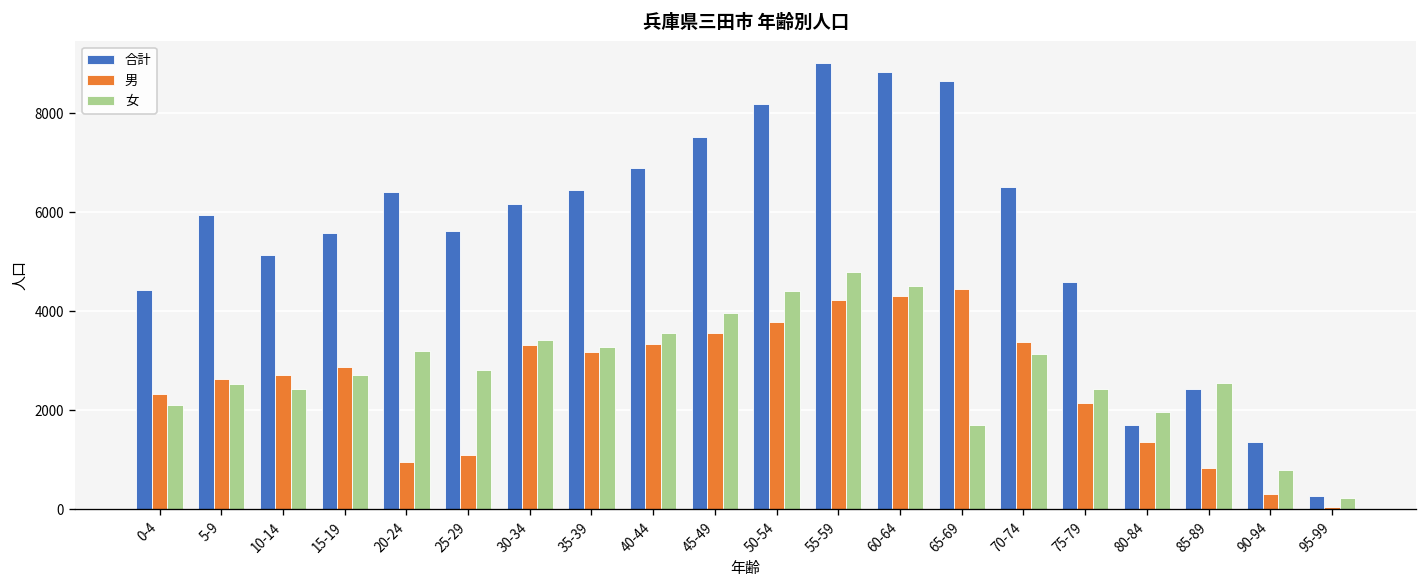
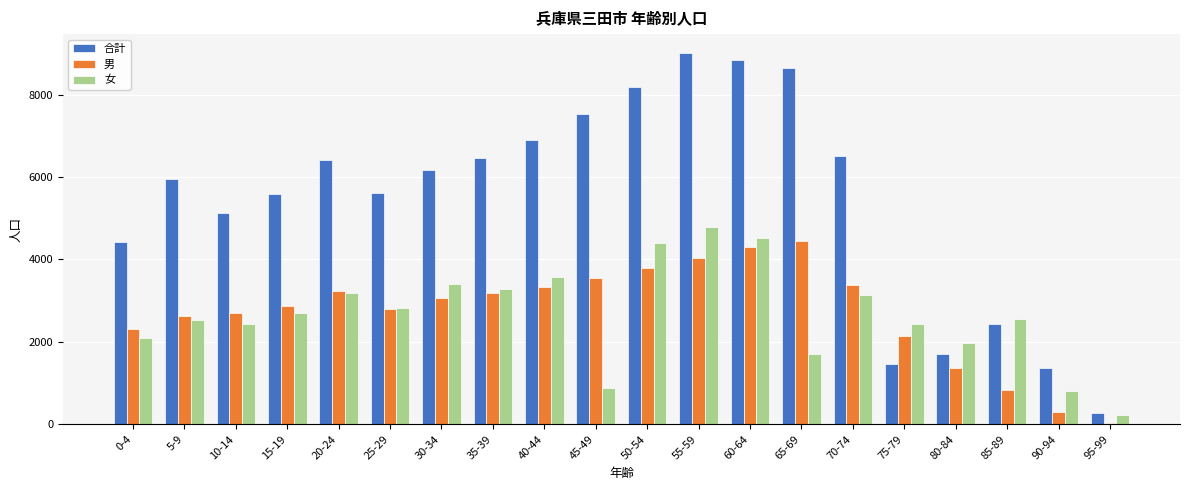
  {
    "合計": {
      "0-4": 4400,
      "5-9": 5900,
      "10-14": 5100,
      "15-19": 5600,
      "20-24": 6400,
      "25-29": 5600,
      "30-34": 6200,
      "35-39": 6500,
      "40-44": 6900,
      "45-49": 7500,
      "50-54": 8200,
      "55-59": 9000,
      "60-64": 8800,
      "65-69": 8700,
      "70-74": 6500,
-     "75-79": 4600,
+     "75-79": 1500,
      "80-84": 1700,
      "85-89": 2400,
      "90-94": 1400,
      "95-99": 300
    },
    "男": {
      "0-4": 2300,
      "5-9": 2600,
      "10-14": 2700,
      "15-19": 2900,
-     "20-24": 1000,
-     "25-29": 1100,
-     "30-34": 3300,
+     "20-24": 3200,
+     "25-29": 2800,
+     "30-34": 3100,
      "35-39": 3200,
      "40-44": 3300,
      "45-49": 3600,
      "50-54": 3800,
-     "55-59": 4200,
+     "55-59": 4000,
      "60-64": 4300,
      "65-69": 4500,
      "70-74": 3400,
      "75-79": 2200,
      "80-84": 1400,
      "85-89": 800,
      "90-94": 300
    },
    "女": {
      "0-4": 2100,
      "5-9": 2500,
      "10-14": 2400,
      "15-19": 2700,
      "20-24": 3200,
      "25-29": 2800,
      "30-34": 3400,
      "35-39": 3300,
      "40-44": 3600,
-     "45-49": 4000,
+     "45-49": 900,
      "50-54": 4400,
      "55-59": 4800,
      "60-64": 4500,
      "65-69": 1700,
      "70-74": 3100,
      "75-79": 2400,
      "80-84": 2000,
      "85-89": 2500,
      "90-94": 800,
      "95-99": 200
    }
  }
